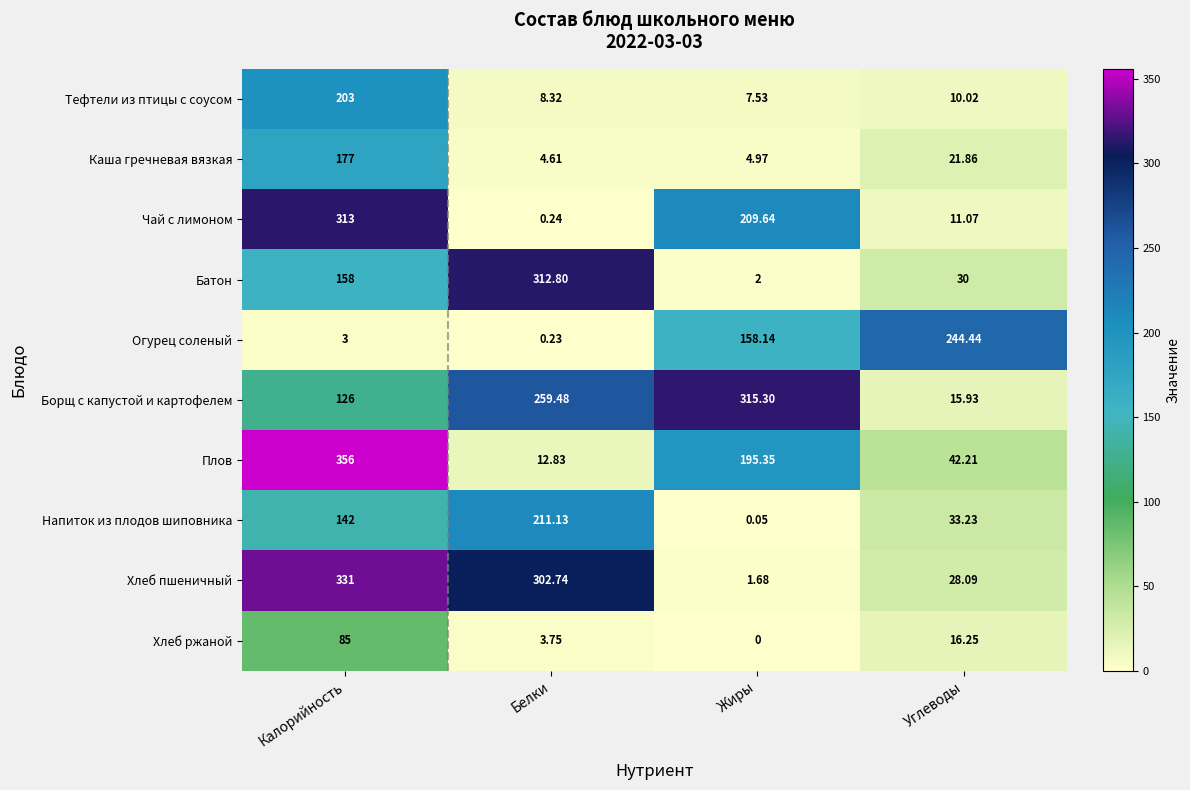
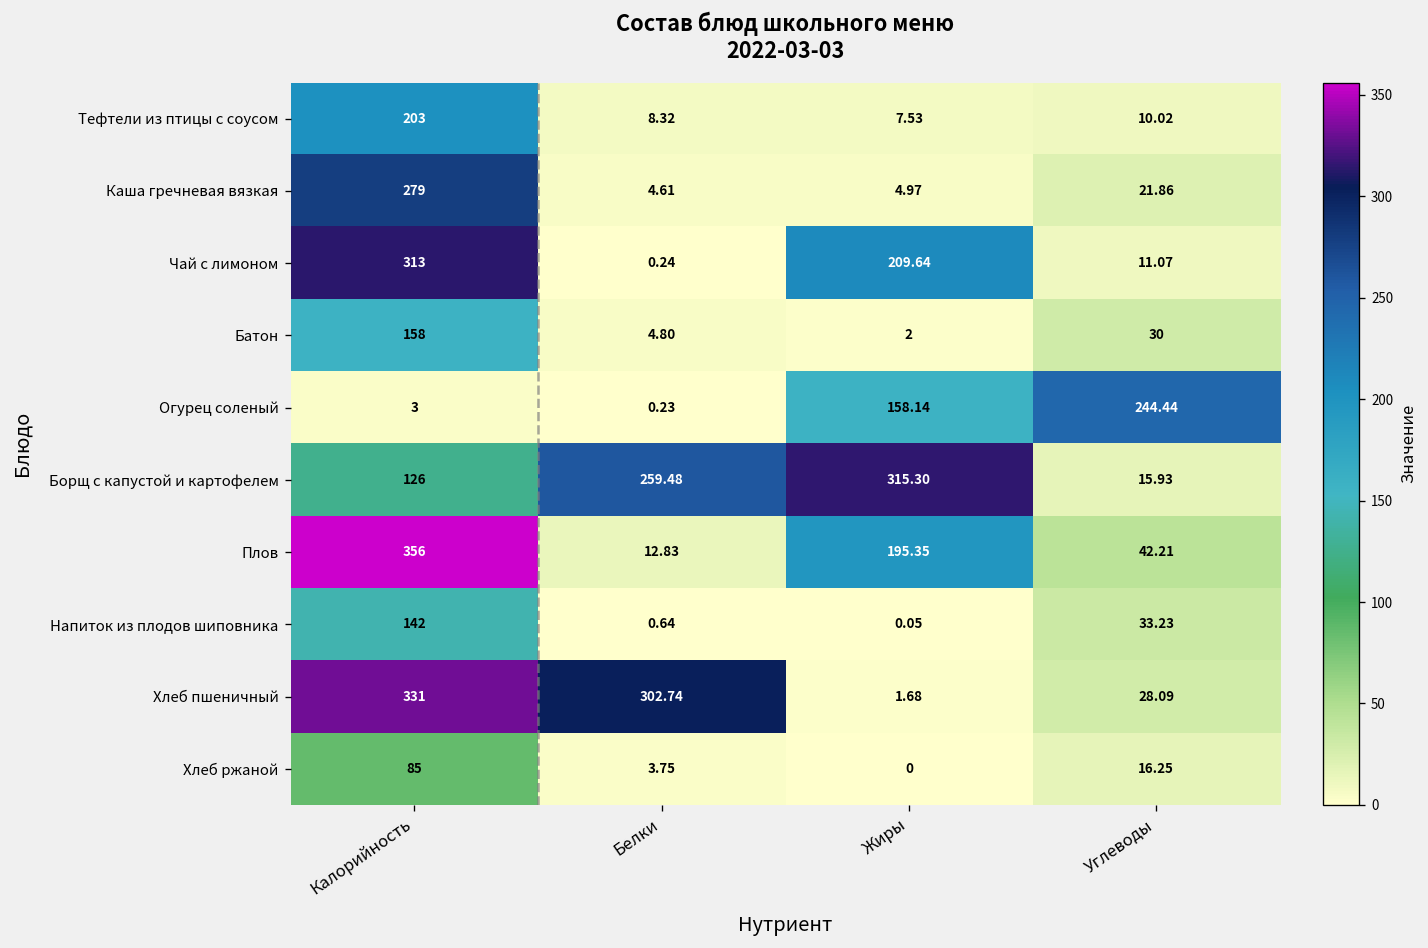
  {
    "Тефтели из птицы с соусом": {
      "Калорийность": 203,
      "Белки": 8.32,
      "Жиры": 7.53,
      "Углеводы": 10.02
    },
    "Каша гречневая вязкая": {
-     "Калорийность": 177,
+     "Калорийность": 279,
      "Белки": 4.61,
      "Жиры": 4.97,
      "Углеводы": 21.86
    },
    "Чай с лимоном": {
      "Калорийность": 313,
      "Белки": 0.24,
      "Жиры": 209.64,
      "Углеводы": 11.07
    },
    "Батон": {
      "Калорийность": 158,
-     "Белки": 312.80,
+     "Белки": 4.80,
      "Жиры": 2,
      "Углеводы": 30
    },
    "Огурец соленый": {
      "Калорийность": 3,
      "Белки": 0.23,
      "Жиры": 158.14,
      "Углеводы": 244.44
    },
    "Борщ с капустой и картофелем": {
      "Калорийность": 126,
      "Белки": 259.48,
      "Жиры": 315.30,
      "Углеводы": 15.93
    },
    "Плов": {
      "Калорийность": 356,
      "Белки": 12.83,
      "Жиры": 195.35,
      "Углеводы": 42.21
    },
    "Напиток из плодов шиповника": {
      "Калорийность": 142,
-     "Белки": 211.13,
+     "Белки": 0.64,
      "Жиры": 0.05,
      "Углеводы": 33.23
    },
    "Хлеб пшеничный": {
      "Калорийность": 331,
      "Белки": 302.74,
      "Жиры": 1.68,
      "Углеводы": 28.09
    },
    "Хлеб ржаной": {
      "Калорийность": 85,
      "Белки": 3.75,
      "Жиры": 0,
      "Углеводы": 16.25
    }
  }
